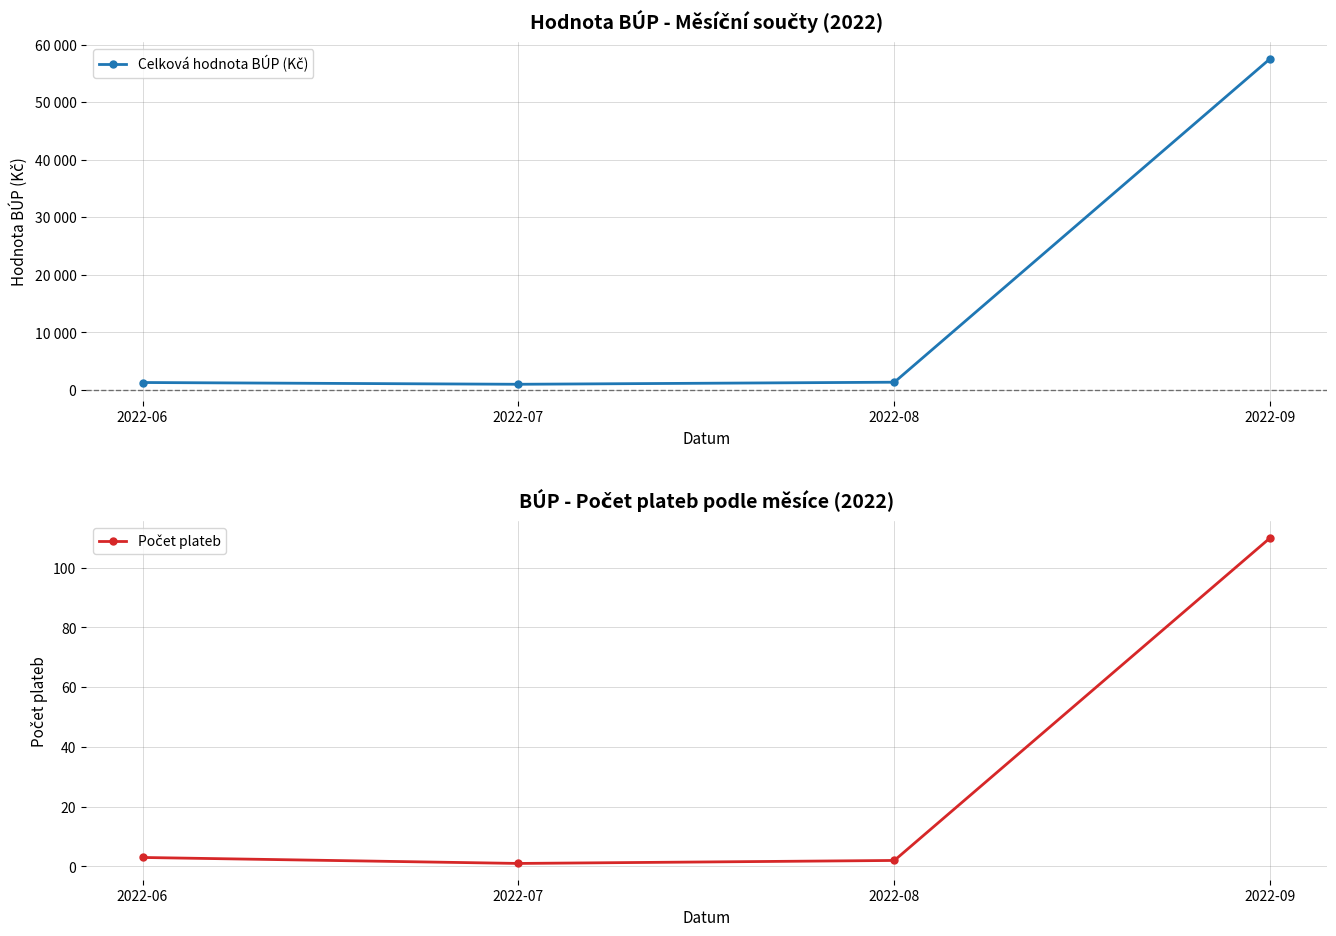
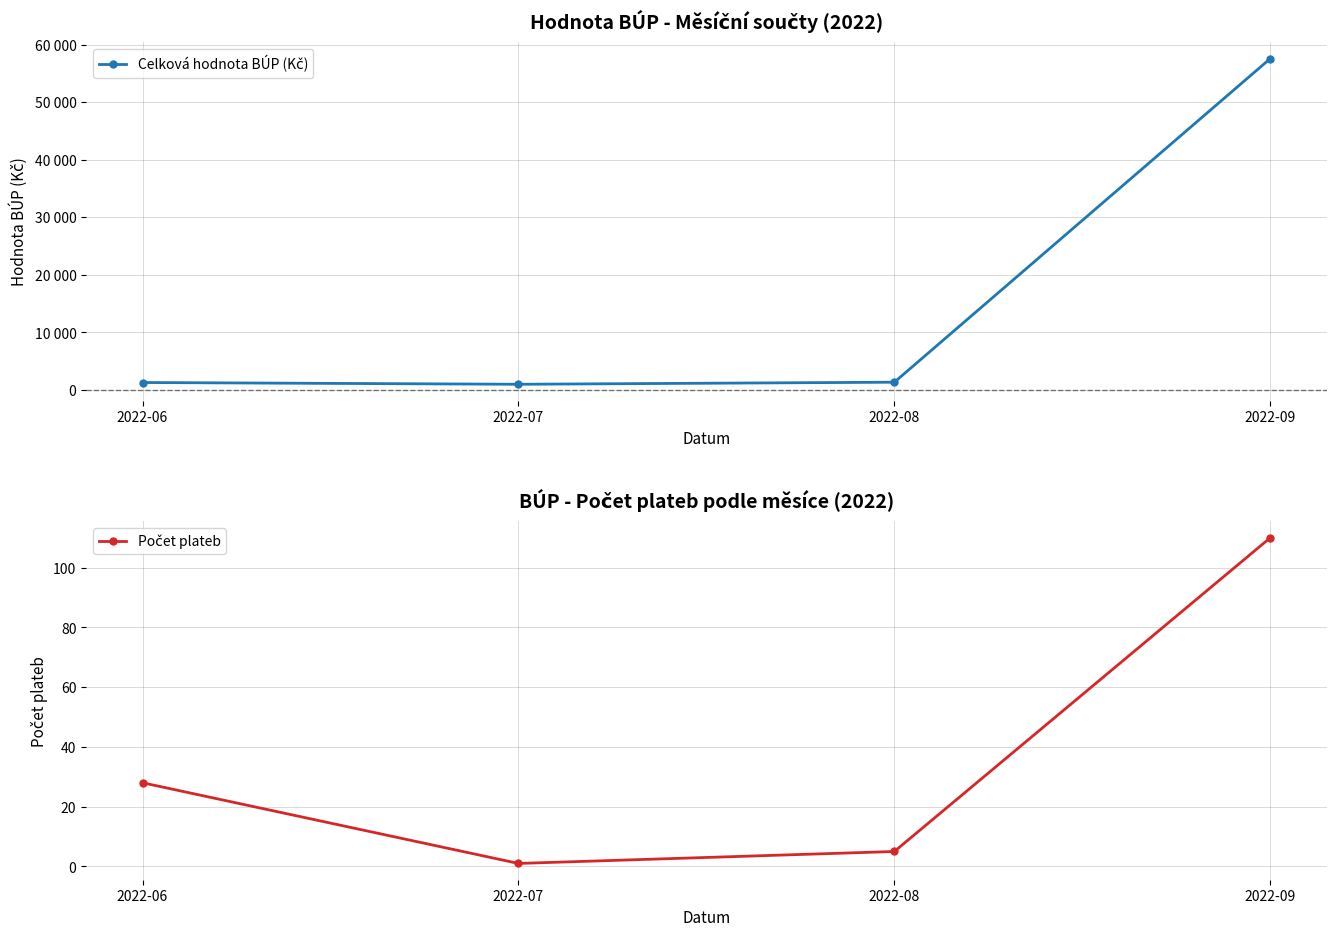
  {
    "Hodnota BÚP - Měsíční součty (2022)": {
      "2022-06": 1000,
      "2022-07": 1000,
      "2022-08": 1000,
      "2022-09": 58000
    },
    "BÚP - Počet plateb podle měsíce (2022)": {
-     "2022-06": 3,
+     "2022-06": 28,
      "2022-07": 1,
-     "2022-08": 2,
+     "2022-08": 5,
      "2022-09": 110
    }
  }
